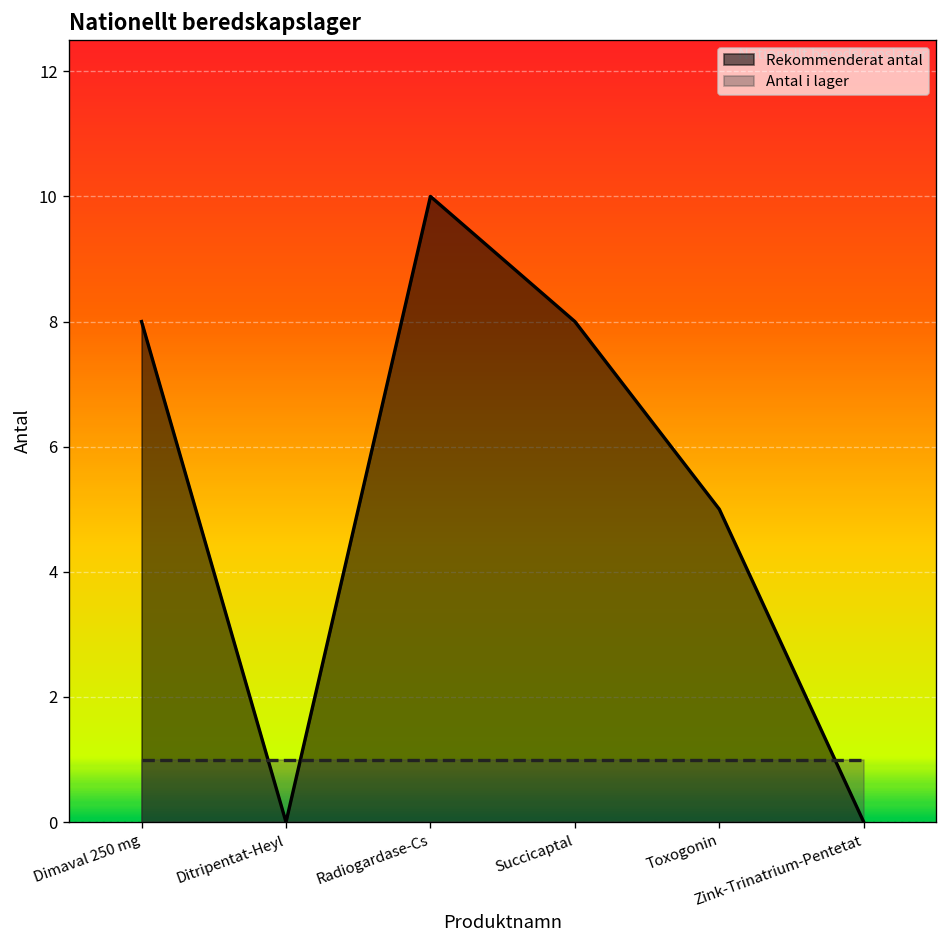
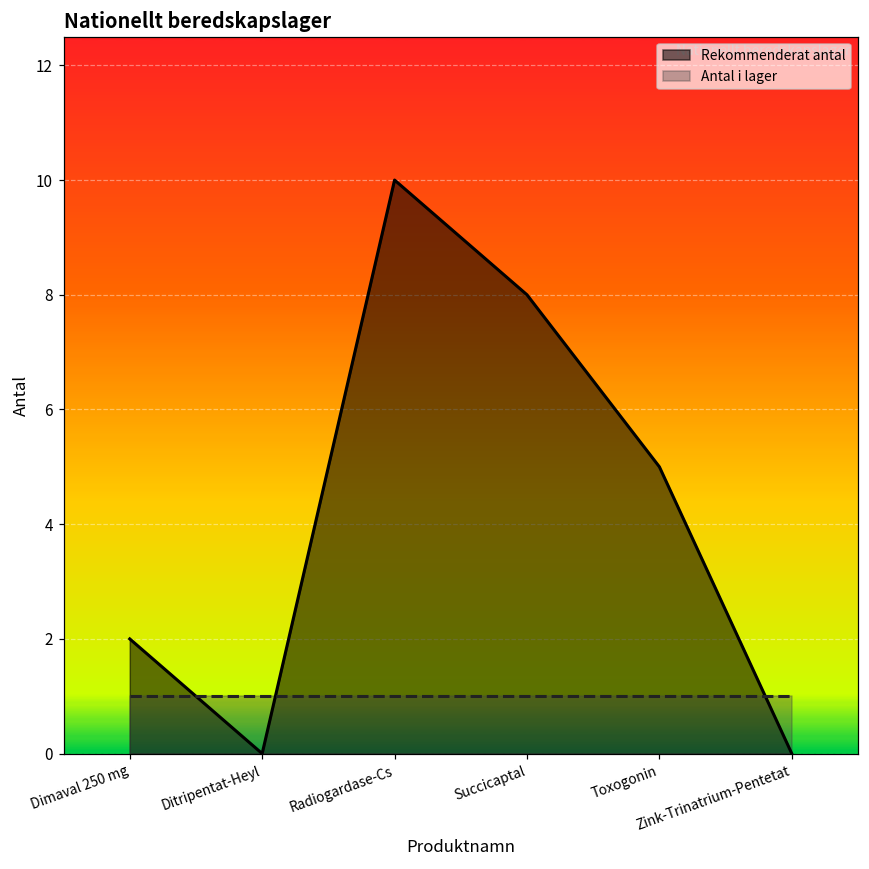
  {
    "Rekommenderat antal": {
-     "Dimaval 250 mg": 8,
+     "Dimaval 250 mg": 2,
      "Ditripentat-Heyl": 0,
      "Radiogardase-Cs": 10,
      "Succicaptal": 8,
      "Toxogonin": 5,
      "Zink-Trinatrium-Pentetat": 0
    },
    "Antal i lager": {
      "Dimaval 250 mg": 1,
      "Ditripentat-Heyl": 1,
      "Radiogardase-Cs": 1,
      "Succicaptal": 1,
      "Toxogonin": 1,
      "Zink-Trinatrium-Pentetat": 1
    }
  }
